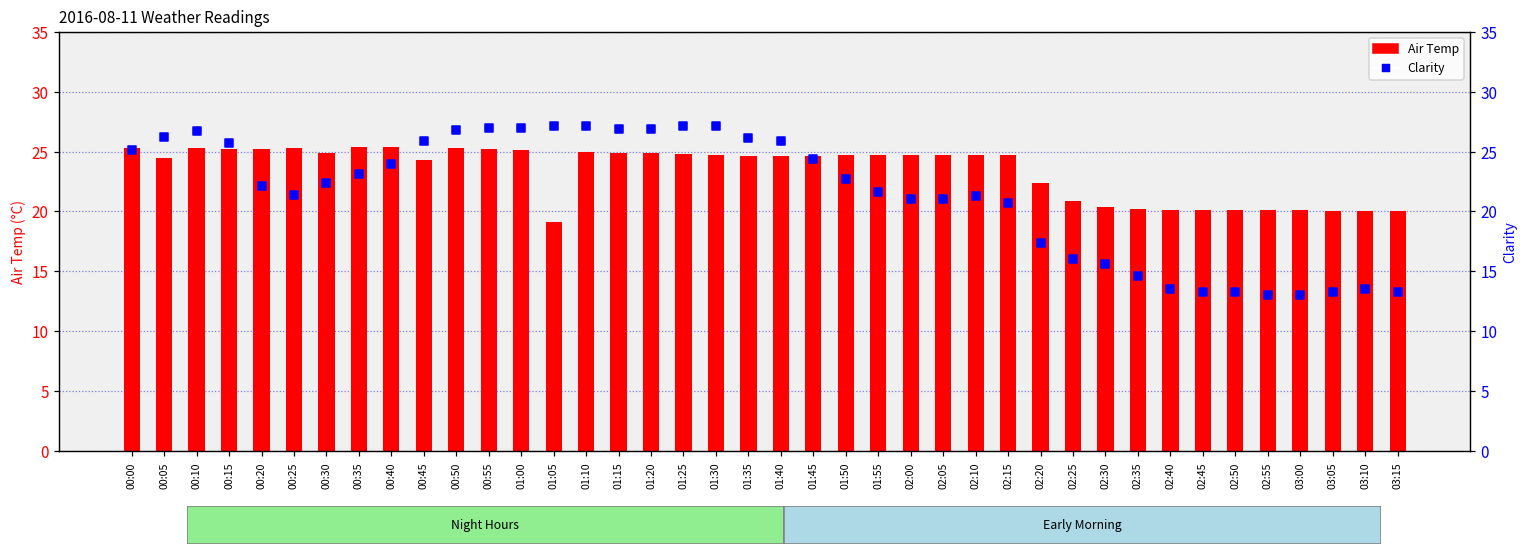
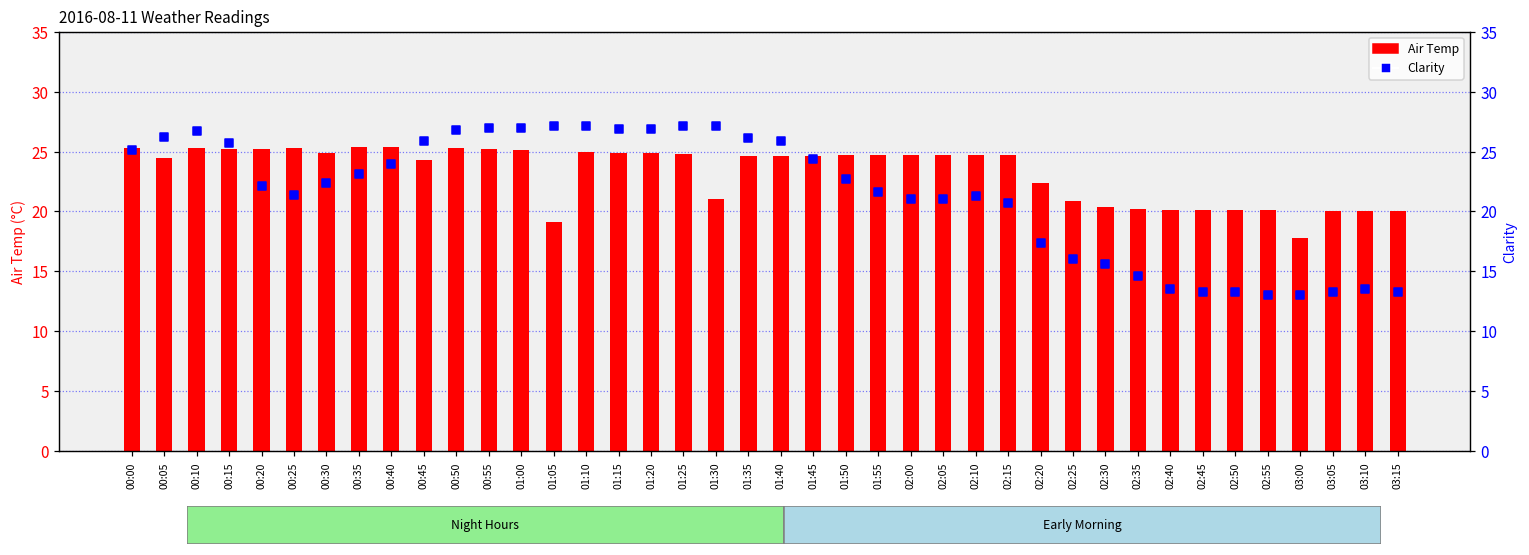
  {
    "Air Temp": {
      "00:00": 25.3,
      "00:05": 24.5,
      "00:10": 25.3,
      "00:15": 25.2,
      "00:20": 25.2,
      "00:25": 25.3,
      "00:30": 24.9,
      "00:35": 25.4,
      "00:40": 25.4,
      "00:45": 24.3,
      "00:50": 25.3,
      "00:55": 25.2,
      "01:00": 25.1,
      "01:05": 19.1,
      "01:10": 25.0,
      "01:15": 24.9,
      "01:20": 24.9,
      "01:25": 24.8,
-     "01:30": 24.7,
+     "01:30": 21.0,
      "01:35": 24.6,
      "01:40": 24.6,
      "01:45": 24.6,
      "01:50": 24.7,
      "01:55": 24.7,
      "02:00": 24.7,
      "02:05": 24.7,
      "02:10": 24.7,
      "02:15": 24.7,
      "02:20": 22.4,
      "02:25": 20.9,
      "02:30": 20.4,
      "02:35": 20.2,
      "02:40": 20.1,
      "02:45": 20.1,
      "02:50": 20.1,
      "02:55": 20.1,
-     "03:00": 20.1,
+     "03:00": 17.8,
      "03:05": 20.0,
      "03:10": 20.0,
      "03:15": 20.0
    }
  }
